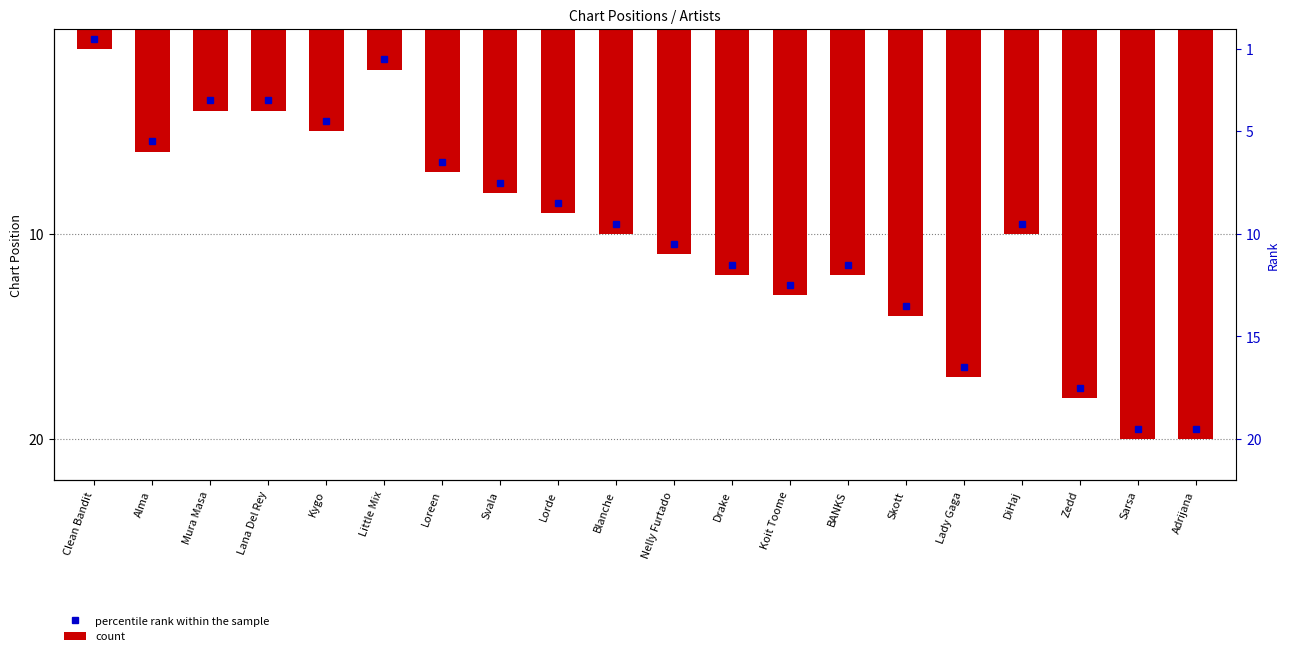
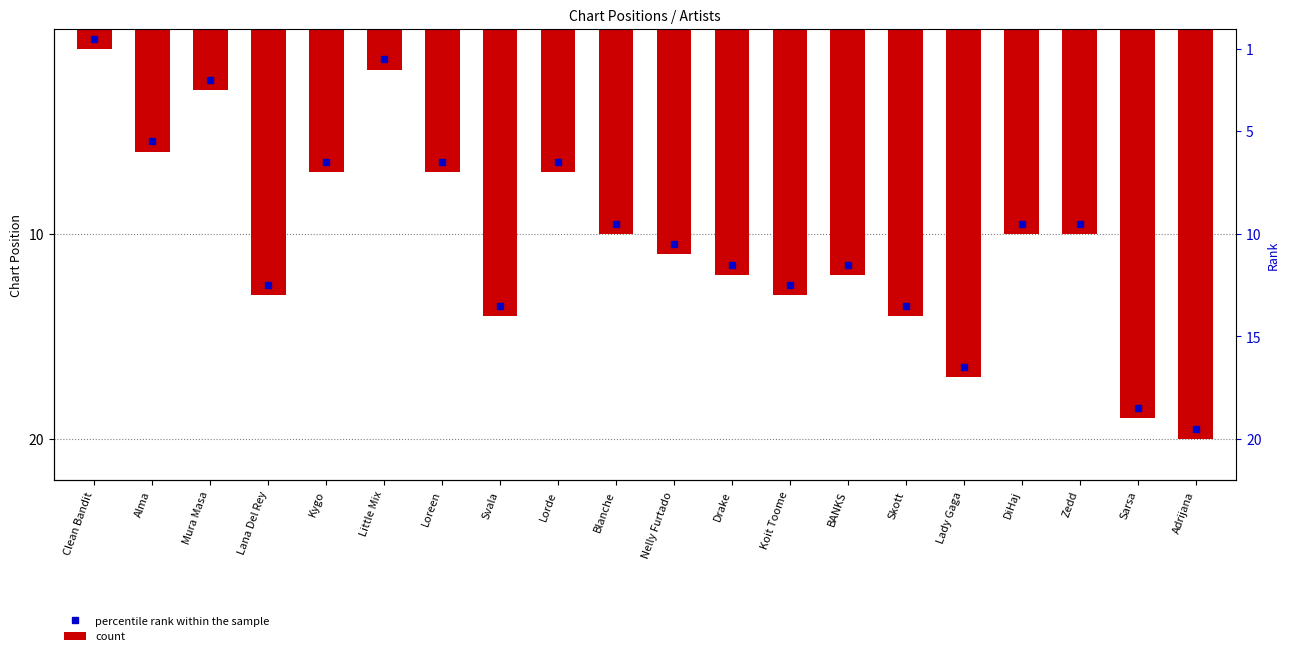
  {
    "count": {
      "Clean Bandit": 1,
      "Alma": 6,
-     "Mura Masa": 4,
-     "Lana Del Rey": 4,
-     "Kygo": 5,
+     "Mura Masa": 3,
+     "Lana Del Rey": 13,
+     "Kygo": 7,
      "Little Mix": 2,
      "Loreen": 7,
-     "Svala": 8,
-     "Lorde": 9,
+     "Svala": 14,
+     "Lorde": 7,
      "Blanche": 10,
      "Nelly Furtado": 11,
      "Drake": 12,
      "Koit Toome": 13,
      "BANKS": 12,
      "Skott": 14,
      "Lady Gaga": 17,
      "DiHaj": 10,
-     "Zedd": 18,
-     "Sarsa": 20,
+     "Zedd": 10,
+     "Sarsa": 19,
      "Adrijana": 20
    }
  }
